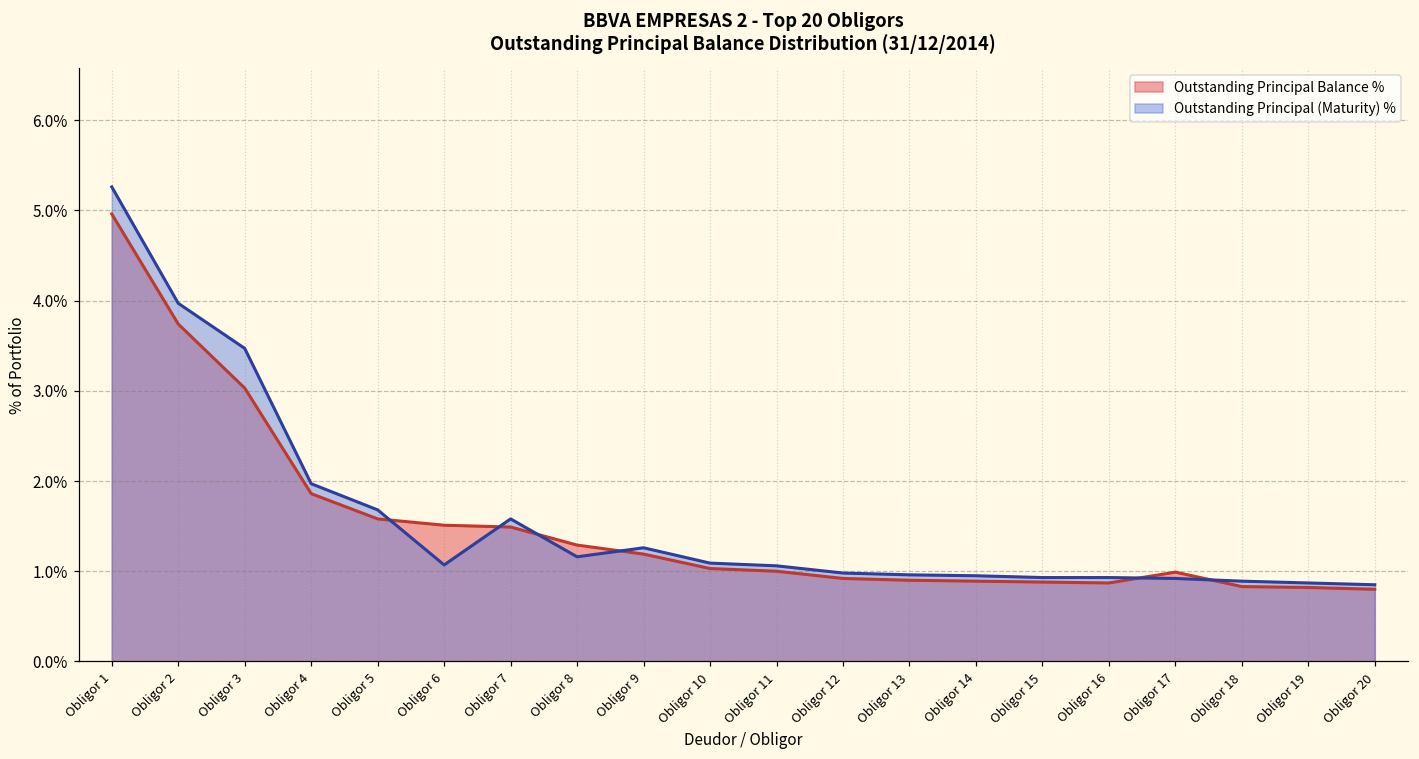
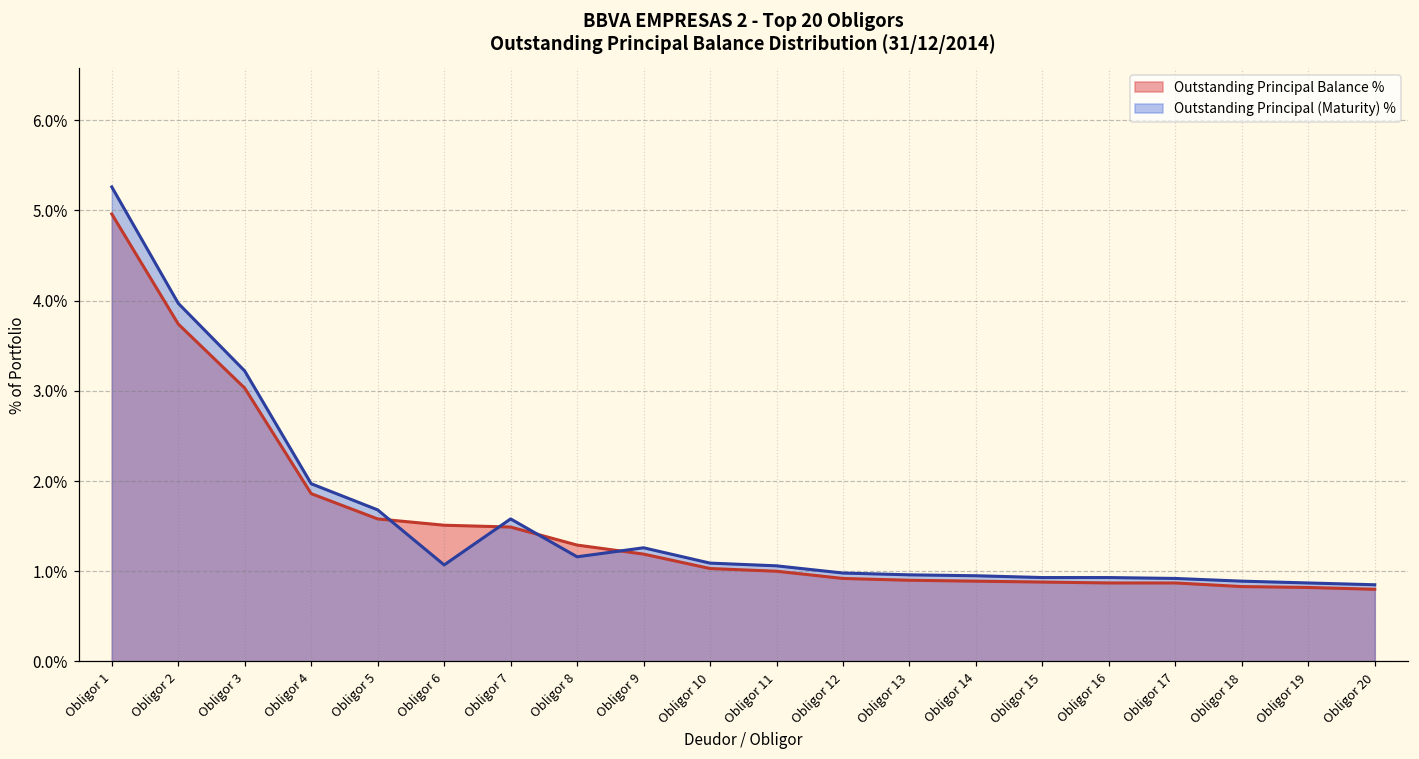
  {
    "Outstanding Principal Balance %": {
      "Obligor 1": "5.0%",
      "Obligor 2": "3.7%",
      "Obligor 3": "3.0%",
      "Obligor 4": "1.9%",
      "Obligor 5": "1.6%",
      "Obligor 6": "1.5%",
      "Obligor 7": "1.5%",
      "Obligor 8": "1.3%",
      "Obligor 9": "1.2%",
      "Obligor 10": "1.0%",
      "Obligor 11": "1.0%",
      "Obligor 12": "0.9%",
      "Obligor 13": "0.9%",
      "Obligor 14": "0.9%",
      "Obligor 15": "0.9%",
      "Obligor 16": "0.9%",
-     "Obligor 17": "1.0%",
+     "Obligor 17": "0.9%",
      "Obligor 18": "0.8%",
      "Obligor 19": "0.8%",
      "Obligor 20": "0.8%"
    },
    "Outstanding Principal (Maturity) %": {
      "Obligor 1": "5.3%",
      "Obligor 2": "4.0%",
-     "Obligor 3": "3.5%",
+     "Obligor 3": "3.2%",
      "Obligor 4": "2.0%",
      "Obligor 5": "1.7%",
      "Obligor 6": "1.1%",
      "Obligor 7": "1.6%",
      "Obligor 8": "1.2%",
      "Obligor 9": "1.3%",
      "Obligor 10": "1.1%",
      "Obligor 11": "1.1%",
      "Obligor 12": "1.0%",
      "Obligor 13": "1.0%",
      "Obligor 14": "1.0%",
      "Obligor 15": "0.9%",
      "Obligor 16": "0.9%",
      "Obligor 17": "0.9%",
      "Obligor 18": "0.9%",
      "Obligor 19": "0.9%",
      "Obligor 20": "0.9%"
    }
  }
